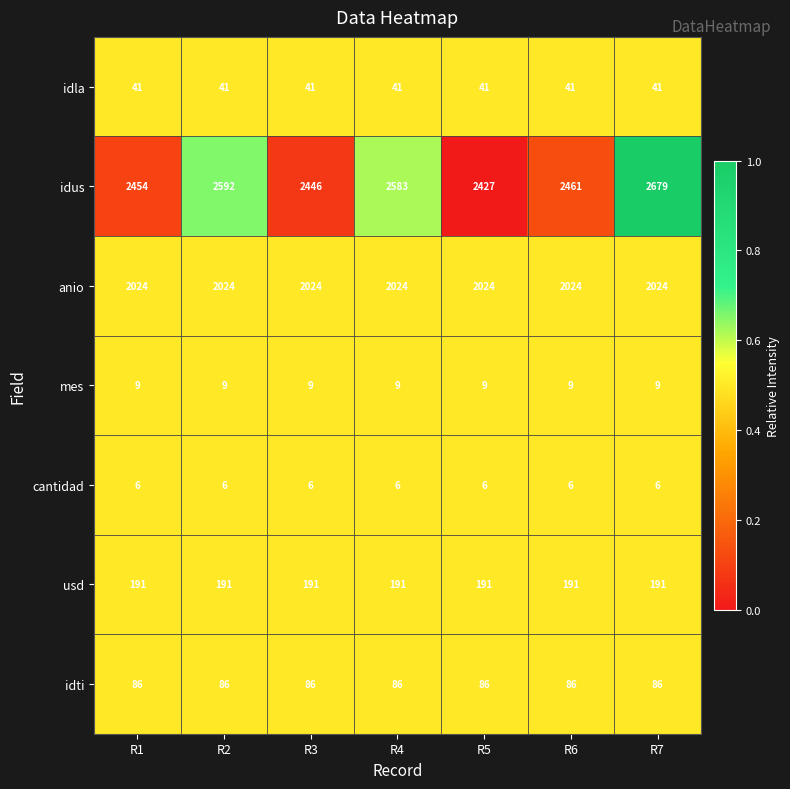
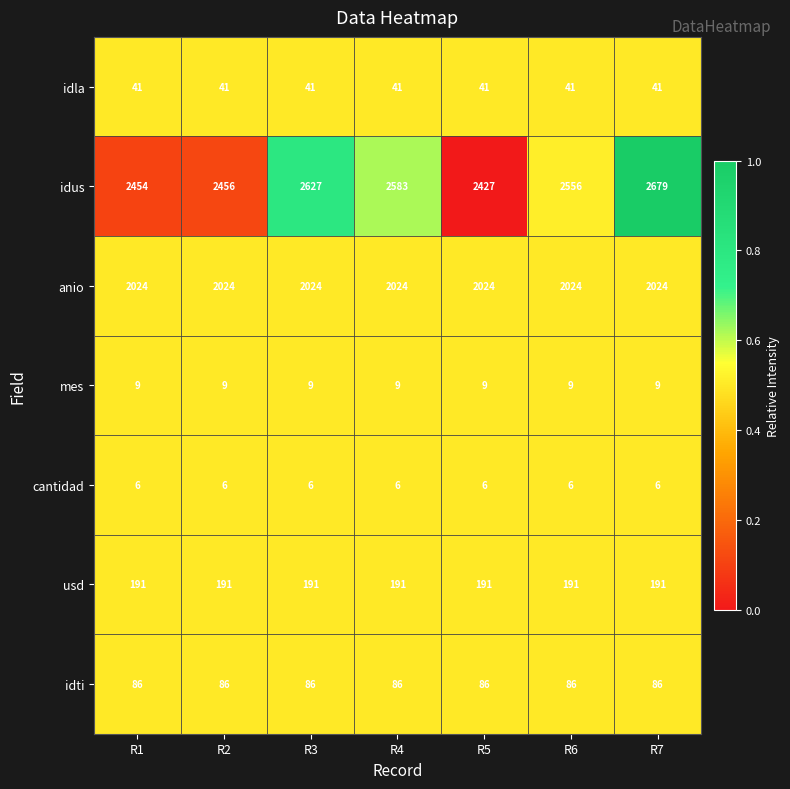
  {
    "idla": {
      "R1": 41,
      "R2": 41,
      "R3": 41,
      "R4": 41,
      "R5": 41,
      "R6": 41,
      "R7": 41
    },
    "idus": {
      "R1": 2454,
-     "R2": 2592,
-     "R3": 2446,
+     "R2": 2456,
+     "R3": 2627,
      "R4": 2583,
      "R5": 2427,
-     "R6": 2461,
+     "R6": 2556,
      "R7": 2679
    },
    "anio": {
      "R1": 2024,
      "R2": 2024,
      "R3": 2024,
      "R4": 2024,
      "R5": 2024,
      "R6": 2024,
      "R7": 2024
    },
    "mes": {
      "R1": 9,
      "R2": 9,
      "R3": 9,
      "R4": 9,
      "R5": 9,
      "R6": 9,
      "R7": 9
    },
    "cantidad": {
      "R1": 6,
      "R2": 6,
      "R3": 6,
      "R4": 6,
      "R5": 6,
      "R6": 6,
      "R7": 6
    },
    "usd": {
      "R1": 191,
      "R2": 191,
      "R3": 191,
      "R4": 191,
      "R5": 191,
      "R6": 191,
      "R7": 191
    },
    "idti": {
      "R1": 86,
      "R2": 86,
      "R3": 86,
      "R4": 86,
      "R5": 86,
      "R6": 86,
      "R7": 86
    }
  }
